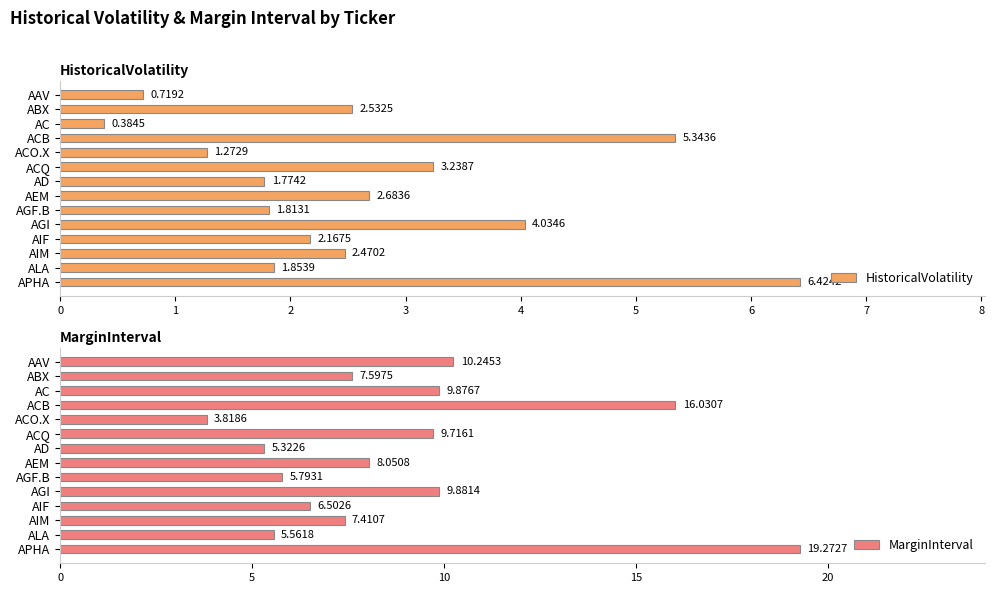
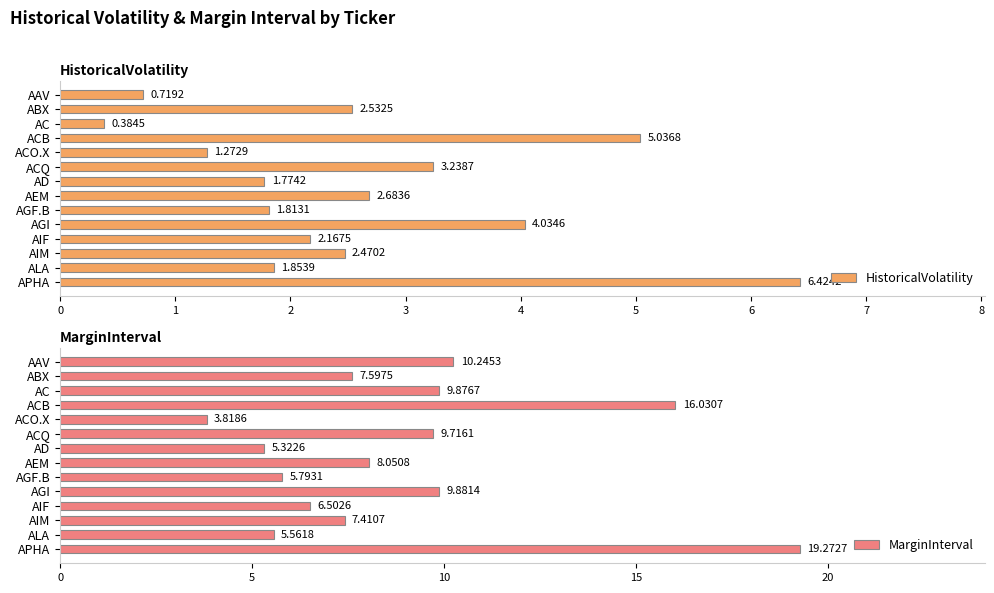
  {
    "HistoricalVolatility": {
      "AAV": 0.7192,
      "ABX": 2.5325,
      "AC": 0.3845,
-     "ACB": 5.3436,
+     "ACB": 5.0368,
      "ACO.X": 1.2729,
      "ACQ": 3.2387,
      "AD": 1.7742,
      "AEM": 2.6836,
      "AGF.B": 1.8131,
      "AGI": 4.0346,
      "AIF": 2.1675,
      "AIM": 2.4702,
      "ALA": 1.8539,
      "APHA": 6.4242
    },
    "MarginInterval": {
      "AAV": 10.2453,
      "ABX": 7.5975,
      "AC": 9.8767,
      "ACB": 16.0307,
      "ACO.X": 3.8186,
      "ACQ": 9.7161,
      "AD": 5.3226,
      "AEM": 8.0508,
      "AGF.B": 5.7931,
      "AGI": 9.8814,
      "AIF": 6.5026,
      "AIM": 7.4107,
      "ALA": 5.5618,
      "APHA": 19.2727
    }
  }
